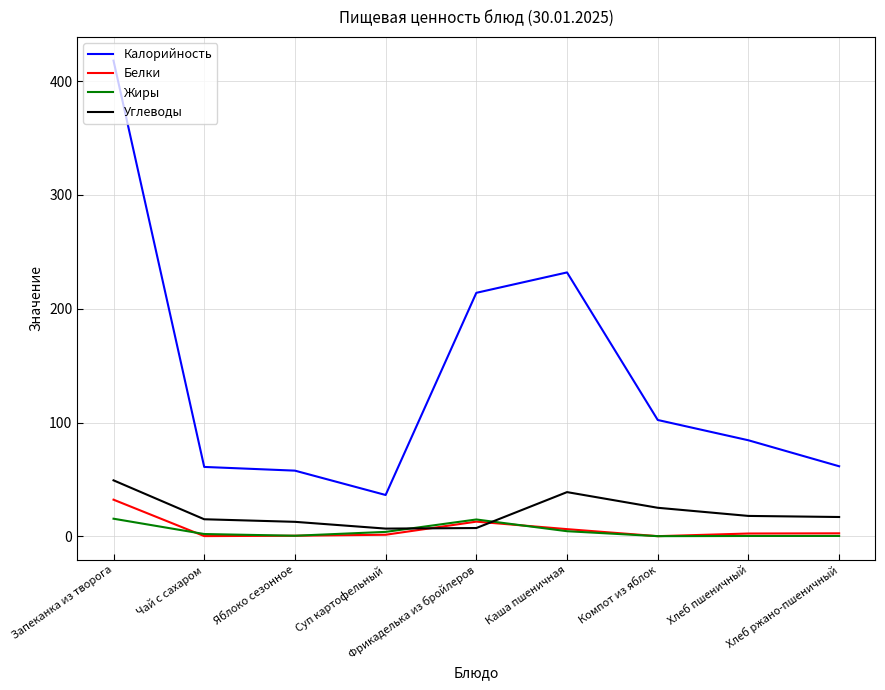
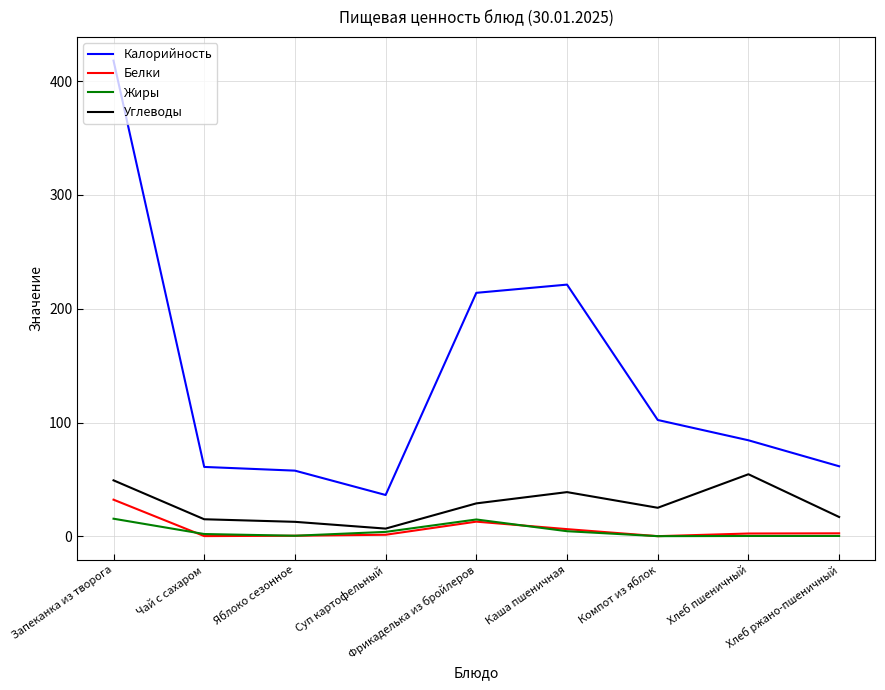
  {
    "Калорийность": {
      "Чай с сахаром": 61,
      "Яблоко сезонное": 58,
      "Суп картофельный": 36,
      "Фрикаделька из бройлеров": 214,
-     "Каша пшеничная": 232,
+     "Каша пшеничная": 221,
      "Компот из яблок": 102,
      "Хлеб пшеничный": 84,
      "Хлеб ржано-пшеничный": 62
    },
    "Белки": {
      "Запеканка из творога": 32,
      "Суп картофельный": 1,
      "Хлеб ржано-пшеничный": 3
    },
    "Жиры": {
      "Запеканка из творога": 15,
      "Суп картофельный": 4,
      "Хлеб ржано-пшеничный": 0
    },
    "Углеводы": {
      "Запеканка из творога": 49,
      "Чай с сахаром": 15,
      "Яблоко сезонное": 13,
      "Суп картофельный": 7,
-     "Фрикаделька из бройлеров": 7,
+     "Фрикаделька из бройлеров": 29,
      "Каша пшеничная": 39,
      "Компот из яблок": 25,
-     "Хлеб пшеничный": 18,
+     "Хлеб пшеничный": 55,
      "Хлеб ржано-пшеничный": 17
    }
  }
